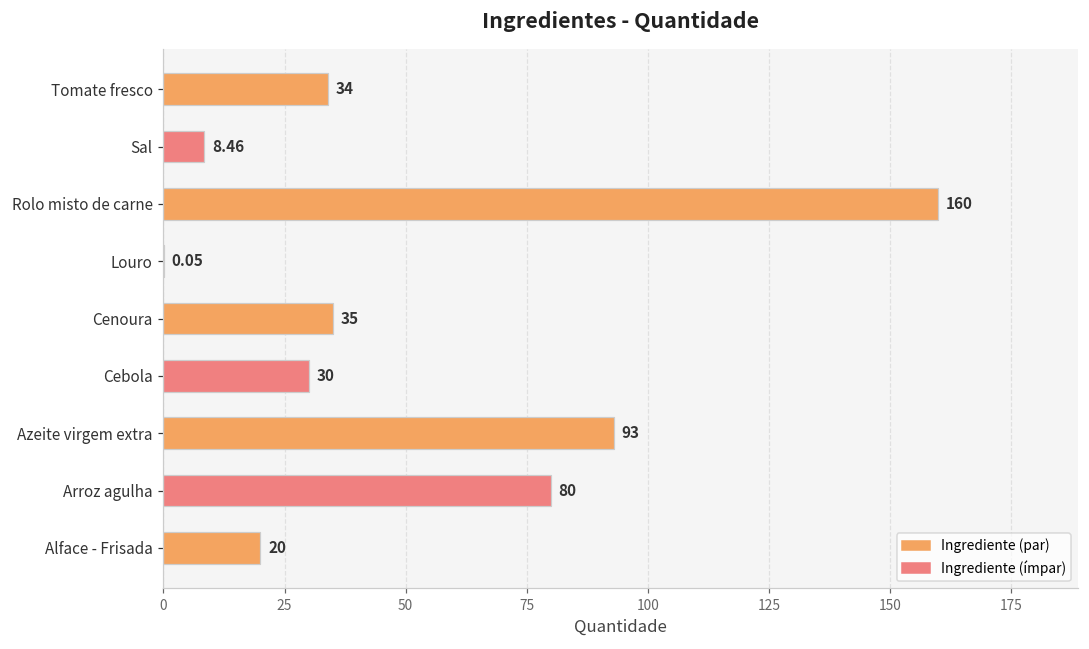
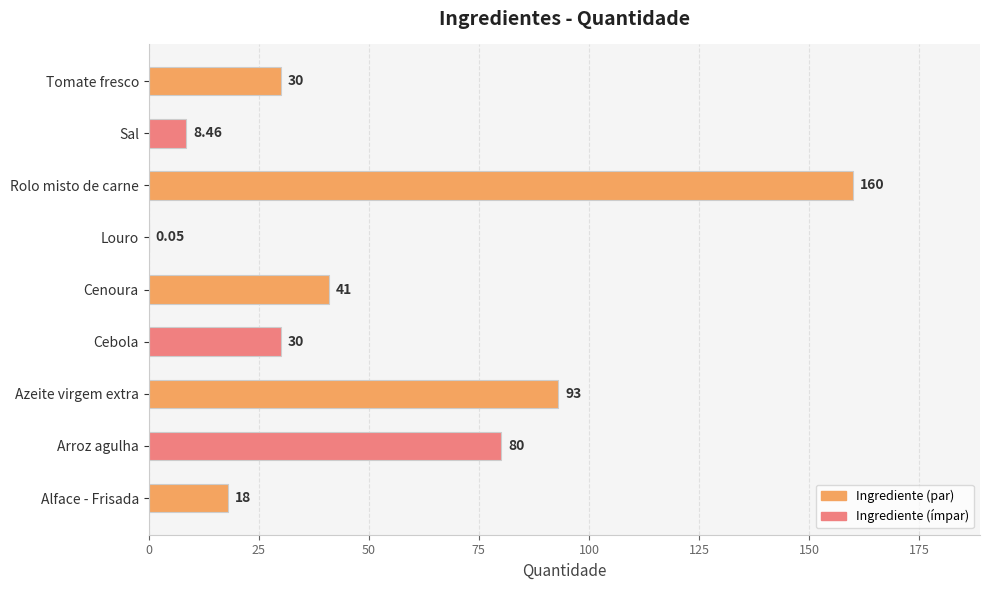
  {
-   "Tomate fresco": 34,
+   "Tomate fresco": 30,
    "Sal": 8.46,
    "Rolo misto de carne": 160,
    "Louro": 0.05,
-   "Cenoura": 35,
+   "Cenoura": 41,
    "Cebola": 30,
    "Azeite virgem extra": 93,
    "Arroz agulha": 80,
-   "Alface - Frisada": 20
+   "Alface - Frisada": 18
  }
